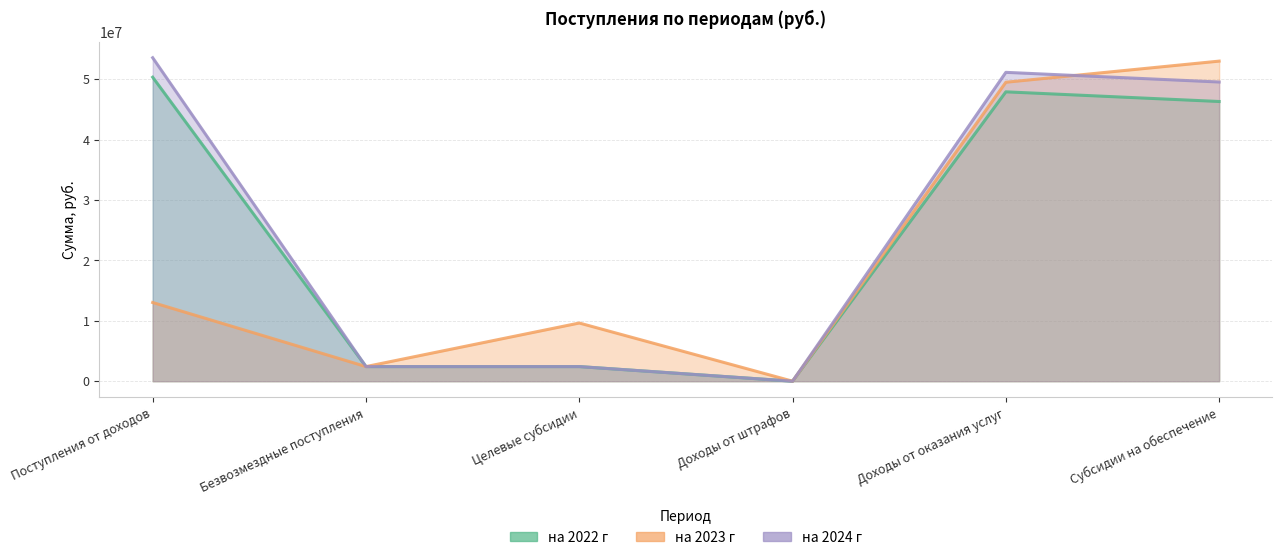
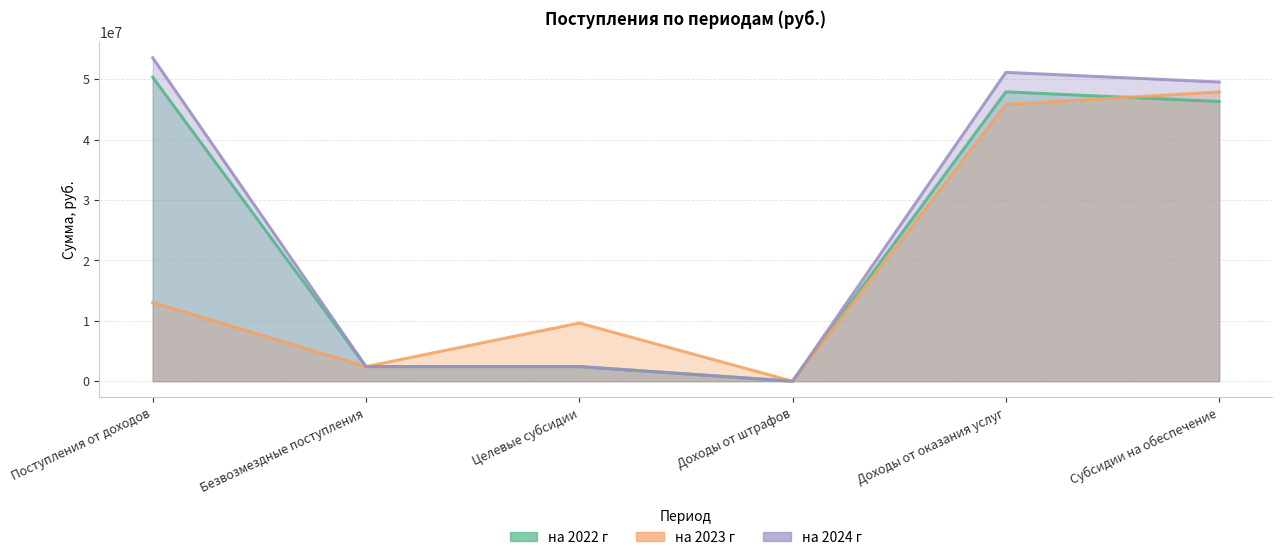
  {
    "на 2023 г": {
      "Поступления от доходов": 13000000,
      "Целевые субсидии": 10000000,
-     "Доходы от оказания услуг": 49000000,
-     "Субсидии на обеспечение": 53000000
+     "Доходы от оказания услуг": 46000000,
+     "Субсидии на обеспечение": 48000000
    }
  }
